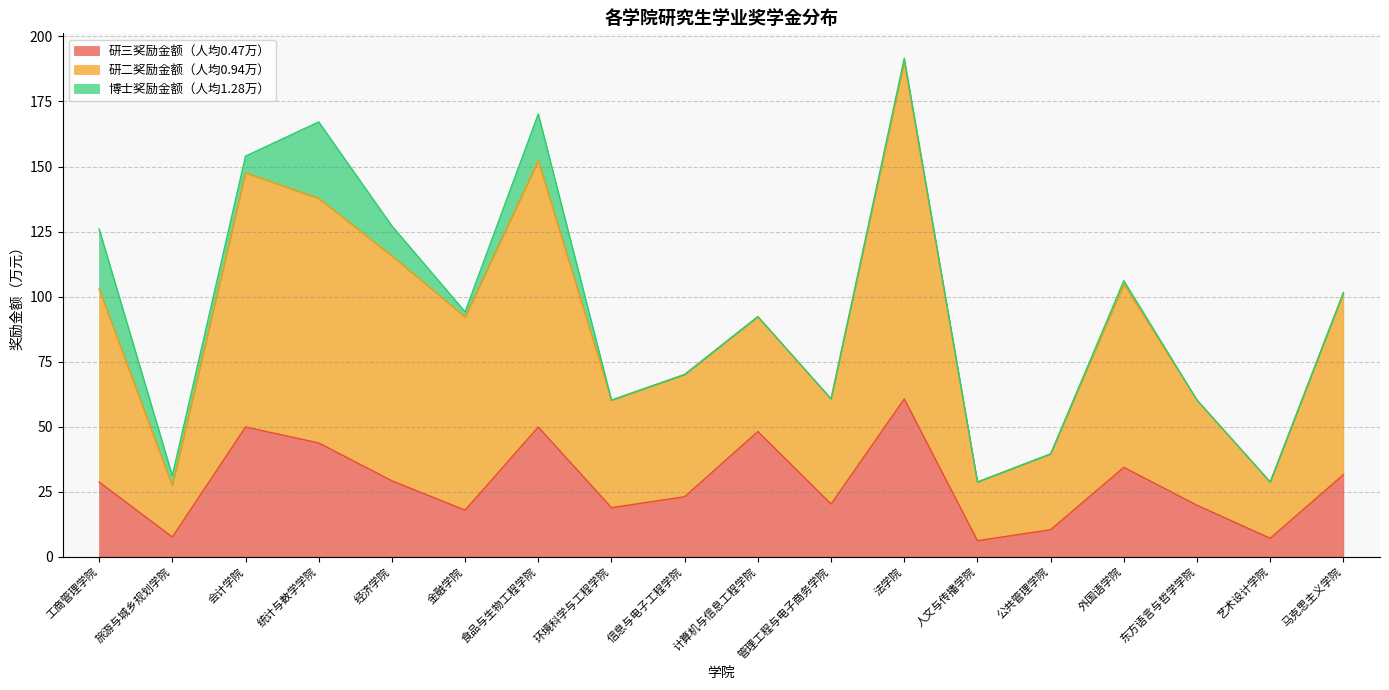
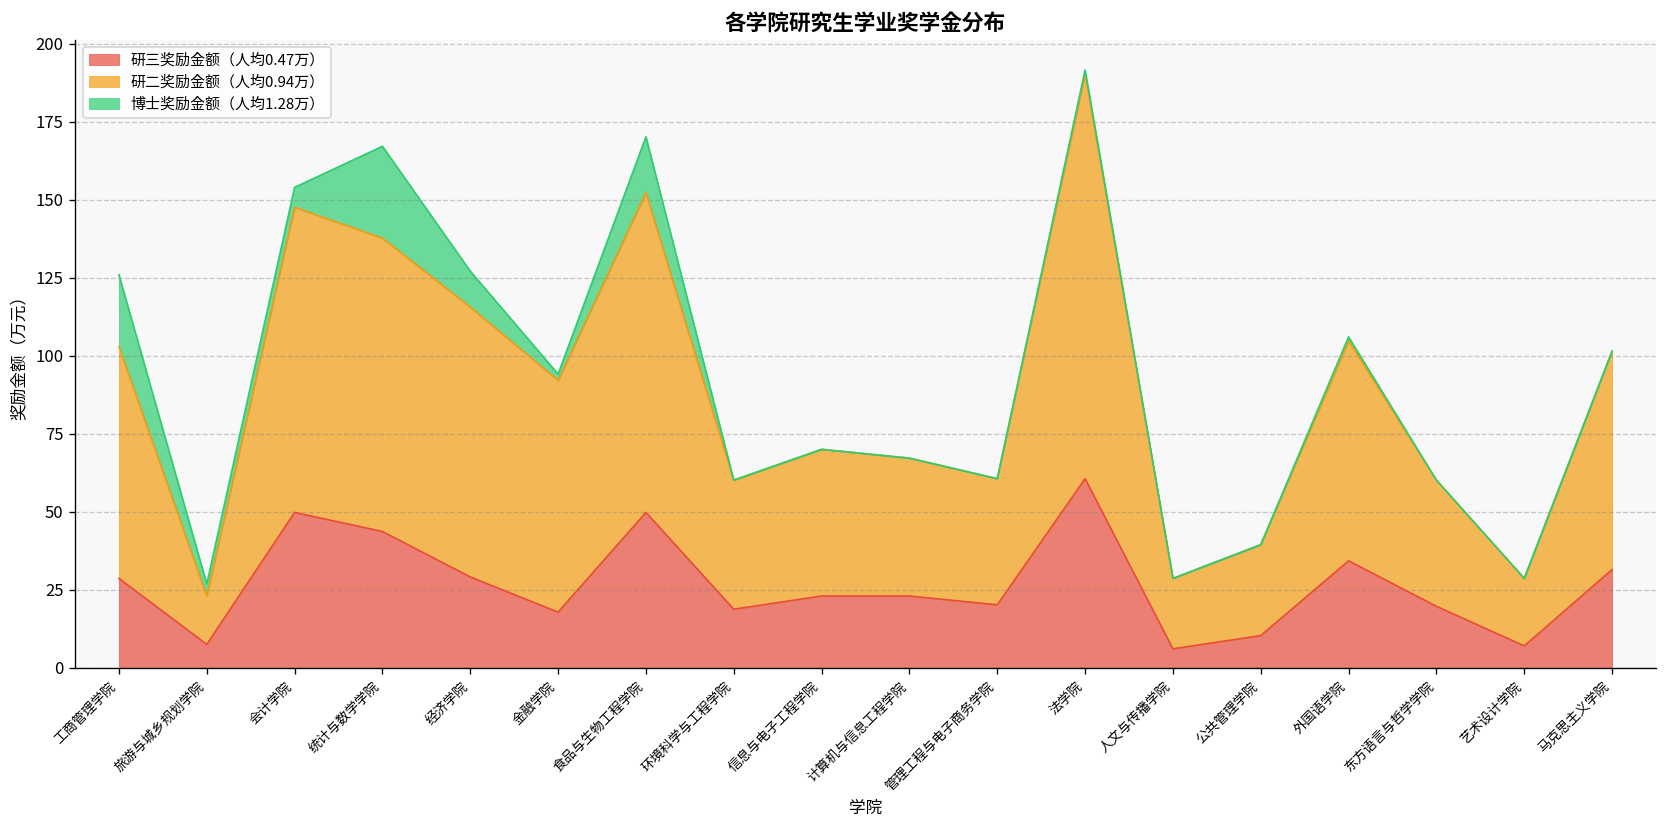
  {
    "研三奖励金额（人均0.47万）": {
      "工商管理学院": 29,
      "旅游与城乡规划学院": 8,
      "会计学院": 50,
      "统计与数学学院": 44,
      "经济学院": 29,
      "金融学院": 18,
      "食品与生物工程学院": 50,
      "环境科学与工程学院": 19,
      "信息与电子工程学院": 23,
-     "计算机与信息工程学院": 48,
+     "计算机与信息工程学院": 23,
      "管理工程与电子商务学院": 20,
      "法学院": 61,
      "人文与传播学院": 6,
      "公共管理学院": 10,
      "外国语学院": 34,
      "东方语言与哲学学院": 20,
      "艺术设计学院": 7,
      "马克思主义学院": 32
    },
    "研二奖励金额（人均0.94万）": {
      "工商管理学院": 74,
-     "旅游与城乡规划学院": 20,
+     "旅游与城乡规划学院": 16,
      "会计学院": 98,
      "统计与数学学院": 94,
      "经济学院": 86,
      "金融学院": 74,
      "食品与生物工程学院": 102,
      "法学院": 130,
      "外国语学院": 71
    },
    "博士奖励金额（人均1.28万）": {
      "工商管理学院": 23,
      "旅游与城乡规划学院": 4,
      "会计学院": 6,
      "统计与数学学院": 29,
      "经济学院": 12,
      "金融学院": 2,
      "食品与生物工程学院": 18,
      "法学院": 1,
      "外国语学院": 1
    }
  }
